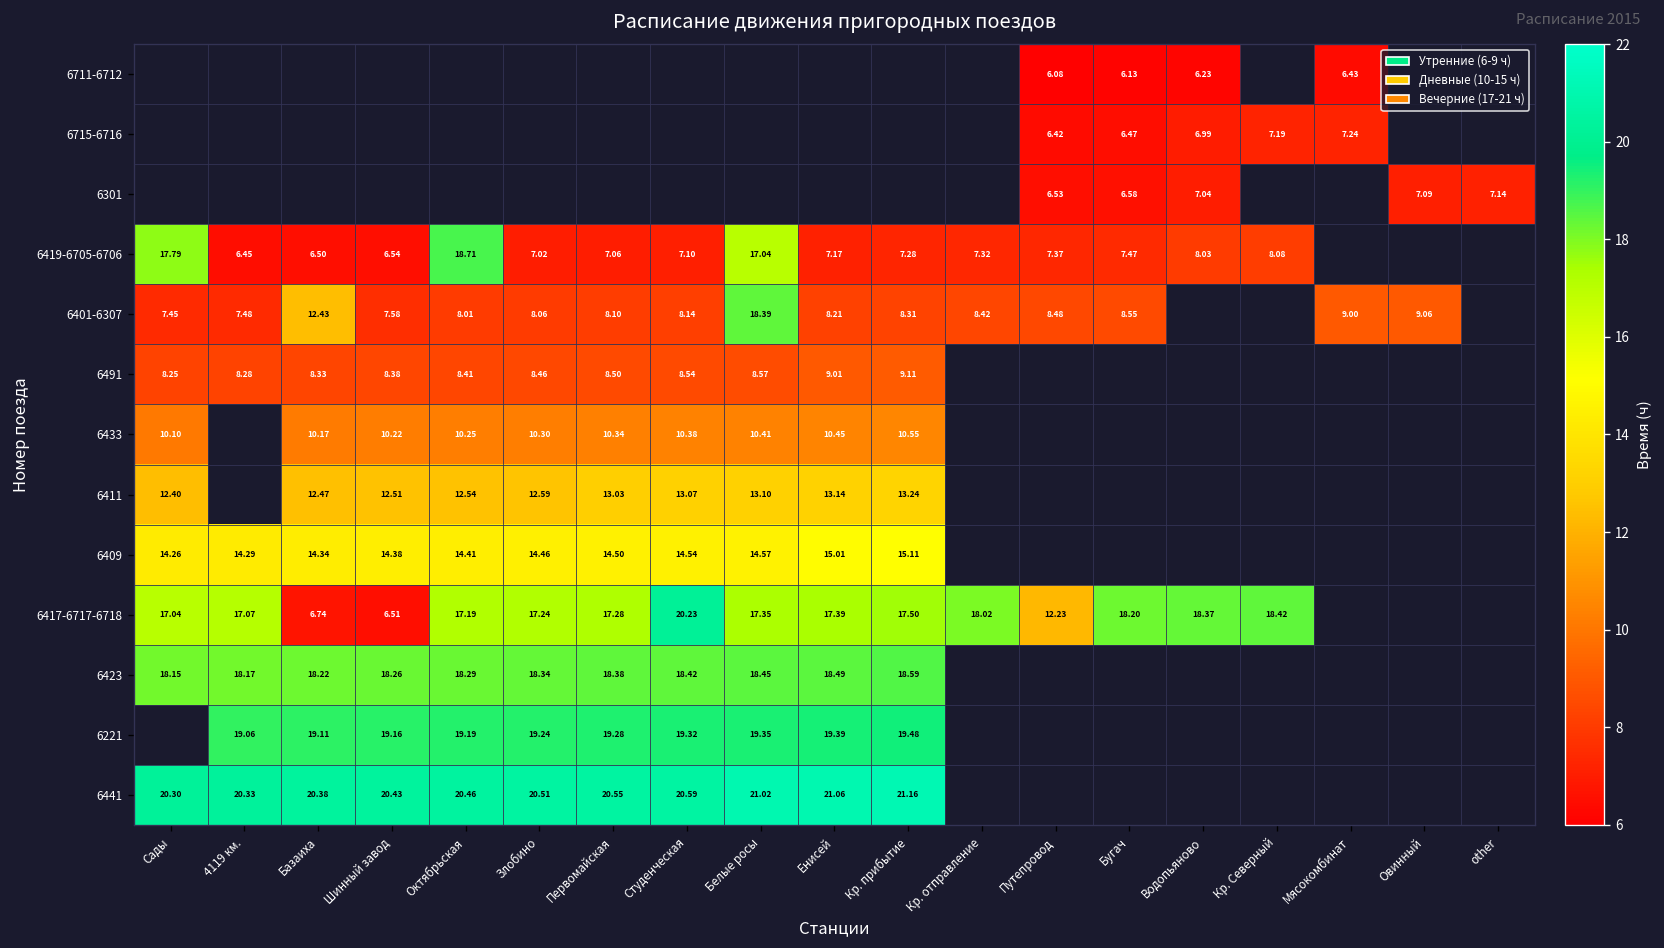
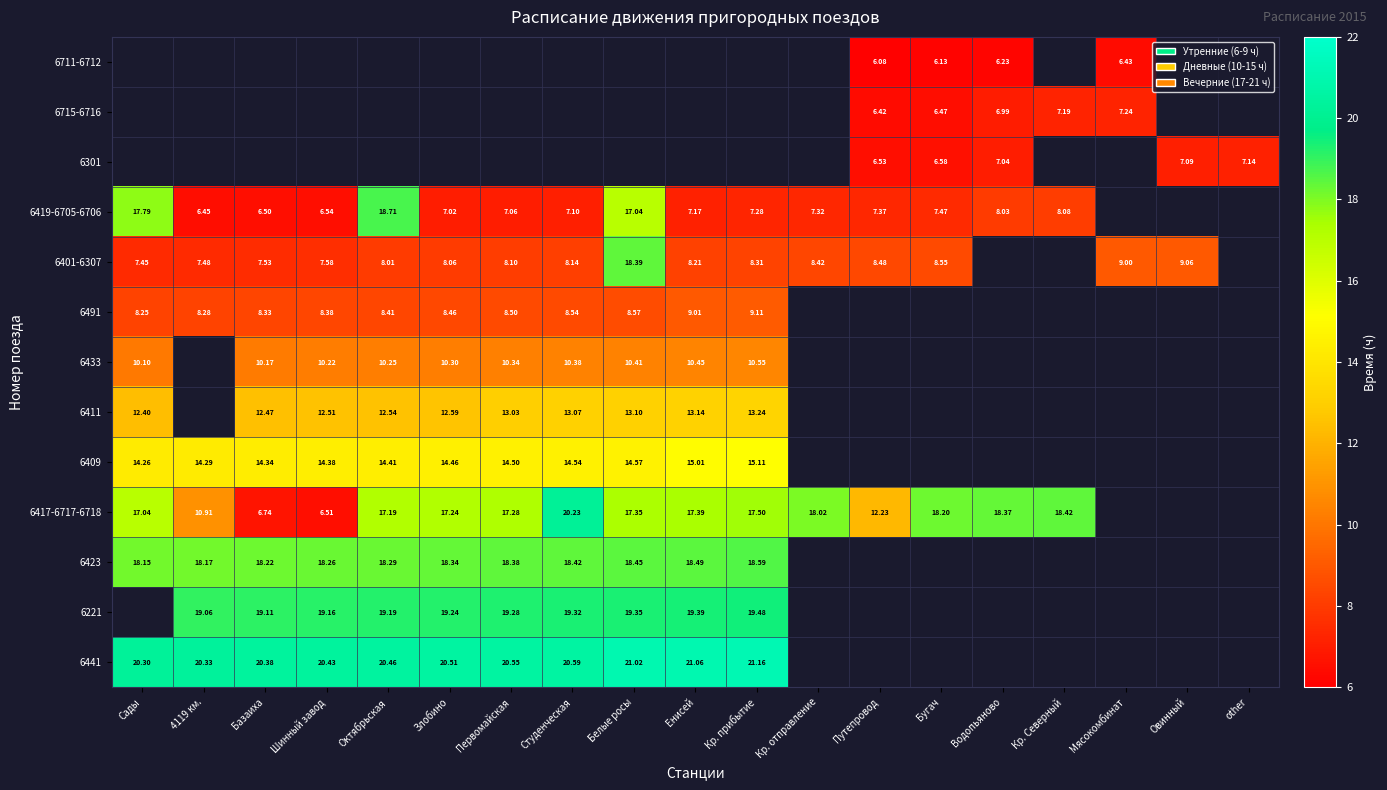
  {
    "6711-6712": {
      "Путепровод": 6.08,
      "Бугач": 6.13,
      "Водопьяново": 6.23,
      "Мясокомбинат": 6.43
    },
    "6715-6716": {
      "Путепровод": 6.42,
      "Бугач": 6.47,
      "Водопьяново": 6.99,
      "Кр. Северный": 7.19,
      "Мясокомбинат": 7.24
    },
    "6301": {
      "Путепровод": 6.53,
      "Бугач": 6.58,
      "Водопьяново": 7.04,
      "Овинный": 7.09,
      "other": 7.14
    },
    "6419-6705-6706": {
      "Сады": 17.79,
      "4119 км.": 6.45,
      "Базаиха": 6.50,
      "Шинный завод": 6.54,
      "Октябрьская": 18.71,
      "Злобино": 7.02,
      "Первомайская": 7.06,
      "Студенческая": 7.10,
      "Белые росы": 17.04,
      "Енисей": 7.17,
      "Кр. прибытие": 7.28,
      "Кр. отправление": 7.32,
      "Путепровод": 7.37,
      "Бугач": 7.47,
      "Водопьяново": 8.03,
      "Кр. Северный": 8.08
    },
    "6401-6307": {
      "Сады": 7.45,
      "4119 км.": 7.48,
-     "Базаиха": 12.43,
+     "Базаиха": 7.53,
      "Шинный завод": 7.58,
      "Октябрьская": 8.01,
      "Злобино": 8.06,
      "Первомайская": 8.10,
      "Студенческая": 8.14,
      "Белые росы": 18.39,
      "Енисей": 8.21,
      "Кр. прибытие": 8.31,
      "Кр. отправление": 8.42,
      "Путепровод": 8.48,
      "Бугач": 8.55,
      "Мясокомбинат": 9.00,
      "Овинный": 9.06
    },
    "6491": {
      "Сады": 8.25,
      "4119 км.": 8.28,
      "Базаиха": 8.33,
      "Шинный завод": 8.38,
      "Октябрьская": 8.41,
      "Злобино": 8.46,
      "Первомайская": 8.50,
      "Студенческая": 8.54,
      "Белые росы": 8.57,
      "Енисей": 9.01,
      "Кр. прибытие": 9.11
    },
    "6433": {
      "Сады": 10.10,
      "Базаиха": 10.17,
      "Шинный завод": 10.22,
      "Октябрьская": 10.25,
      "Злобино": 10.30,
      "Первомайская": 10.34,
      "Студенческая": 10.38,
      "Белые росы": 10.41,
      "Енисей": 10.45,
      "Кр. прибытие": 10.55
    },
    "6411": {
      "Сады": 12.40,
      "Базаиха": 12.47,
      "Шинный завод": 12.51,
      "Октябрьская": 12.54,
      "Злобино": 12.59,
      "Первомайская": 13.03,
      "Студенческая": 13.07,
      "Белые росы": 13.10,
      "Енисей": 13.14,
      "Кр. прибытие": 13.24
    },
    "6409": {
      "Сады": 14.26,
      "4119 км.": 14.29,
      "Базаиха": 14.34,
      "Шинный завод": 14.38,
      "Октябрьская": 14.41,
      "Злобино": 14.46,
      "Первомайская": 14.50,
      "Студенческая": 14.54,
      "Белые росы": 14.57,
      "Енисей": 15.01,
      "Кр. прибытие": 15.11
    },
    "6417-6717-6718": {
      "Сады": 17.04,
-     "4119 км.": 17.07,
+     "4119 км.": 10.91,
      "Базаиха": 6.74,
      "Шинный завод": 6.51,
      "Октябрьская": 17.19,
      "Злобино": 17.24,
      "Первомайская": 17.28,
      "Студенческая": 20.23,
      "Белые росы": 17.35,
      "Енисей": 17.39,
      "Кр. прибытие": 17.50,
      "Кр. отправление": 18.02,
      "Путепровод": 12.23,
      "Бугач": 18.20,
      "Водопьяново": 18.37,
      "Кр. Северный": 18.42
    },
    "6423": {
      "Сады": 18.15,
      "4119 км.": 18.17,
      "Базаиха": 18.22,
      "Шинный завод": 18.26,
      "Октябрьская": 18.29,
      "Злобино": 18.34,
      "Первомайская": 18.38,
      "Студенческая": 18.42,
      "Белые росы": 18.45,
      "Енисей": 18.49,
      "Кр. прибытие": 18.59
    },
    "6221": {
      "4119 км.": 19.06,
      "Базаиха": 19.11,
      "Шинный завод": 19.16,
      "Октябрьская": 19.19,
      "Злобино": 19.24,
      "Первомайская": 19.28,
      "Студенческая": 19.32,
      "Белые росы": 19.35,
      "Енисей": 19.39,
      "Кр. прибытие": 19.48
    },
    "6441": {
      "Сады": 20.30,
      "4119 км.": 20.33,
      "Базаиха": 20.38,
      "Шинный завод": 20.43,
      "Октябрьская": 20.46,
      "Злобино": 20.51,
      "Первомайская": 20.55,
      "Студенческая": 20.59,
      "Белые росы": 21.02,
      "Енисей": 21.06,
      "Кр. прибытие": 21.16
    }
  }
